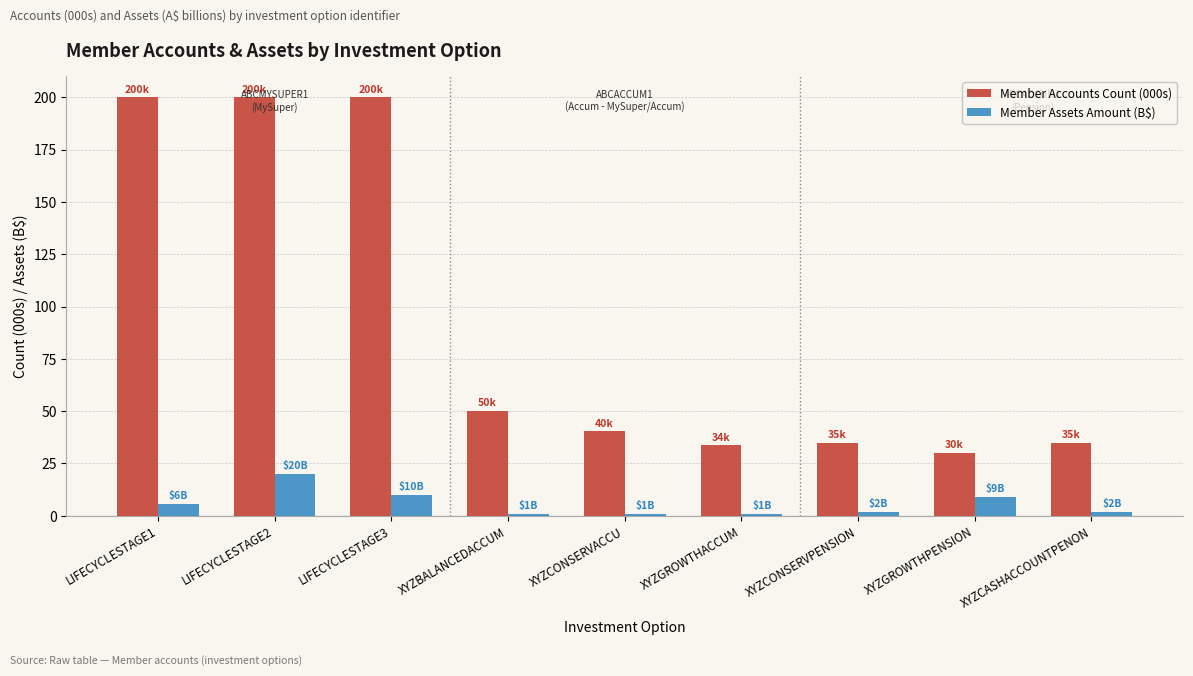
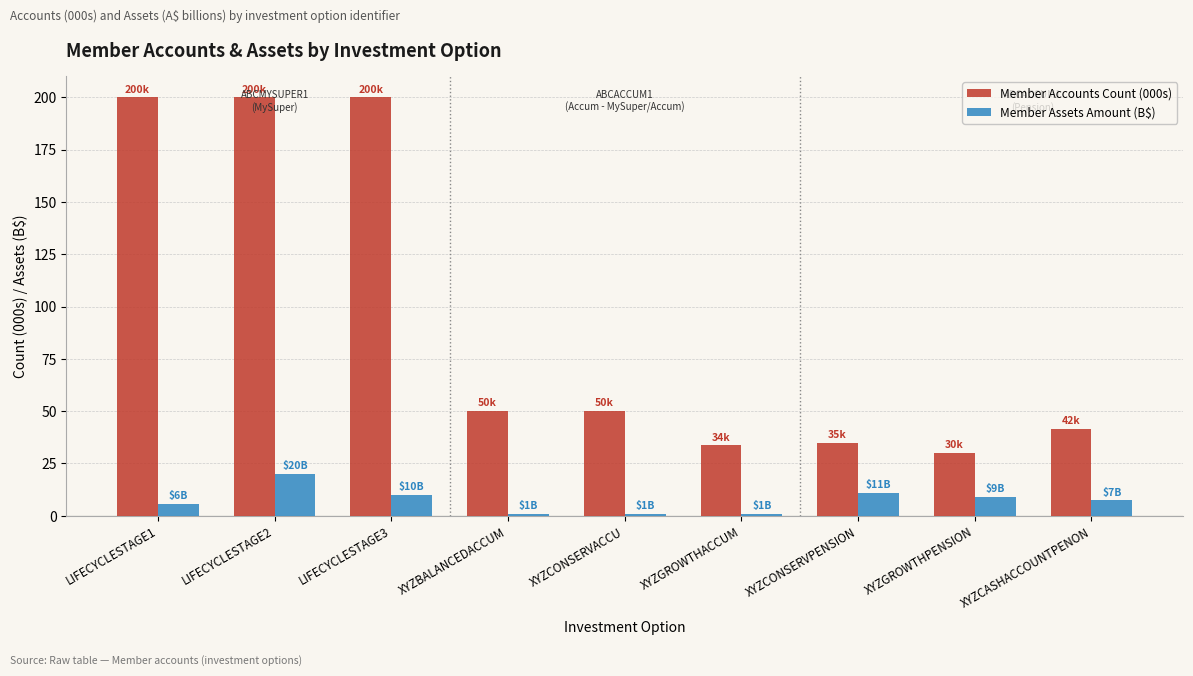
  {
    "Member Accounts Count (000s)": {
      "LIFECYCLESTAGE1": "200k",
      "LIFECYCLESTAGE3": "200k",
      "XYZBALANCEDACCUM": "50k",
-     "XYZCONSERVACCU": "40k",
+     "XYZCONSERVACCU": "50k",
      "XYZGROWTHACCUM": "34k",
      "XYZCONSERVPENSION": "35k",
      "XYZGROWTHPENSION": "30k",
-     "XYZCASHACCOUNTPENON": "35k"
+     "XYZCASHACCOUNTPENON": "42k"
    },
    "Member Assets Amount (B$)": {
      "LIFECYCLESTAGE1": "$6B",
      "LIFECYCLESTAGE2": "$20B",
      "LIFECYCLESTAGE3": "$10B",
      "XYZBALANCEDACCUM": "$1B",
      "XYZCONSERVACCU": "$1B",
      "XYZGROWTHACCUM": "$1B",
-     "XYZCONSERVPENSION": "$2B",
+     "XYZCONSERVPENSION": "$11B",
      "XYZGROWTHPENSION": "$9B",
-     "XYZCASHACCOUNTPENON": "$2B"
+     "XYZCASHACCOUNTPENON": "$7B"
    }
  }
